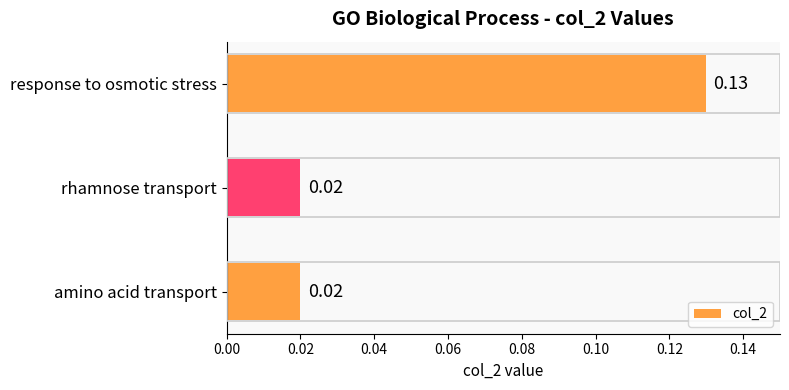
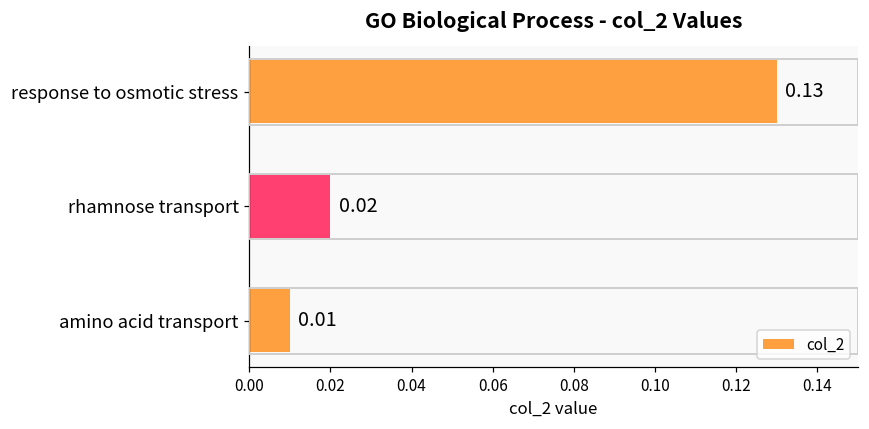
  {
    "response to osmotic stress": 0.13,
    "rhamnose transport": 0.02,
-   "amino acid transport": 0.02
+   "amino acid transport": 0.01
  }
